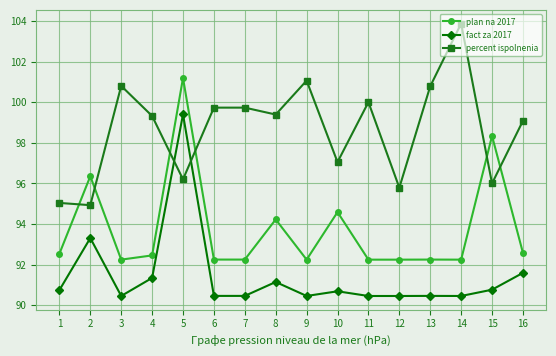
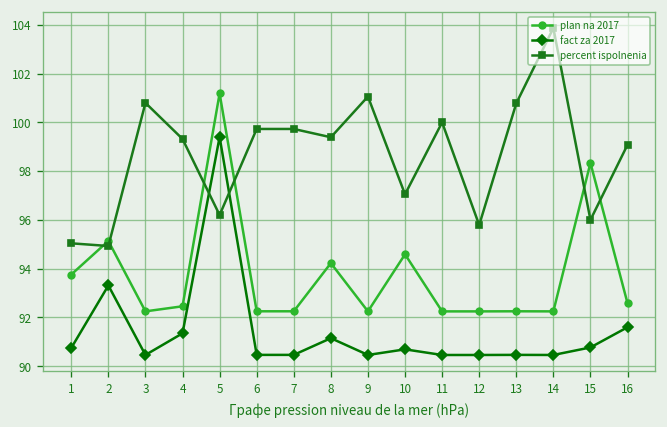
  {
    "plan na 2017": {
-     "1": 92.5,
-     "2": 96.4,
+     "1": 93.8,
+     "2": 95.1,
      "3": 92.2,
      "4": 92.5,
      "5": 101.2,
      "6": 92.3,
      "7": 92.3,
      "8": 94.2,
      "9": 92.2,
      "10": 94.6,
      "11": 92.2,
      "12": 92.2,
      "13": 92.3,
      "14": 92.2,
      "15": 98.3,
      "16": 92.6
    }
  }
